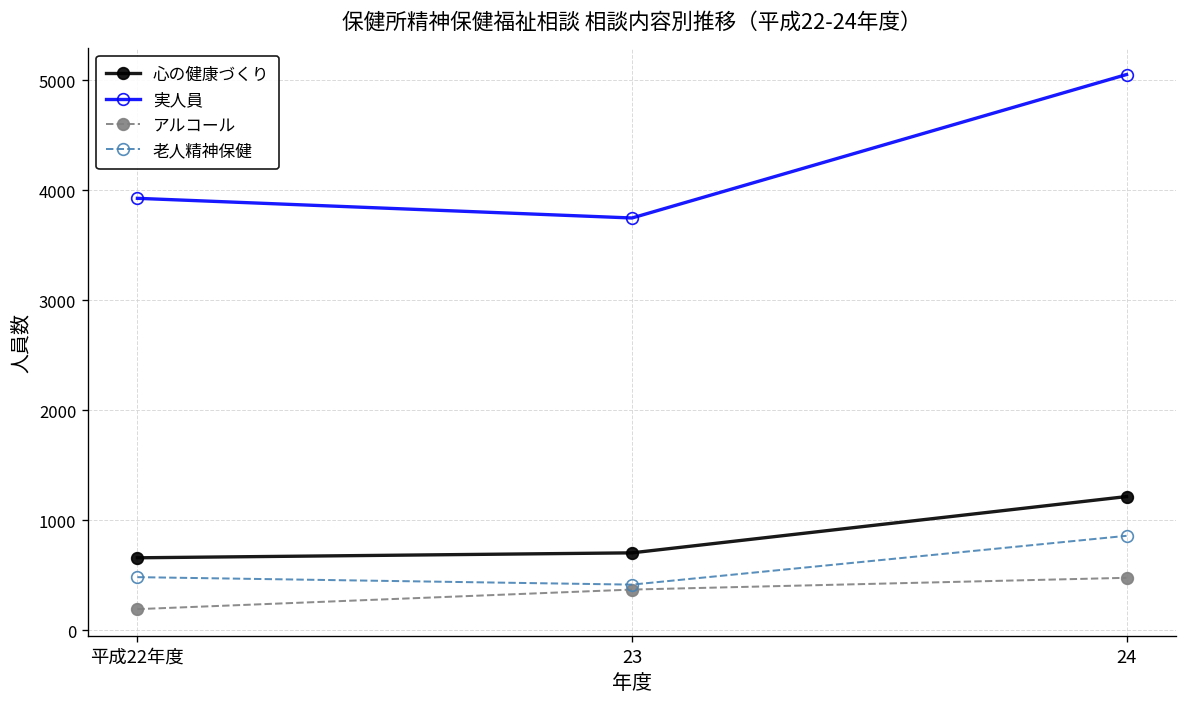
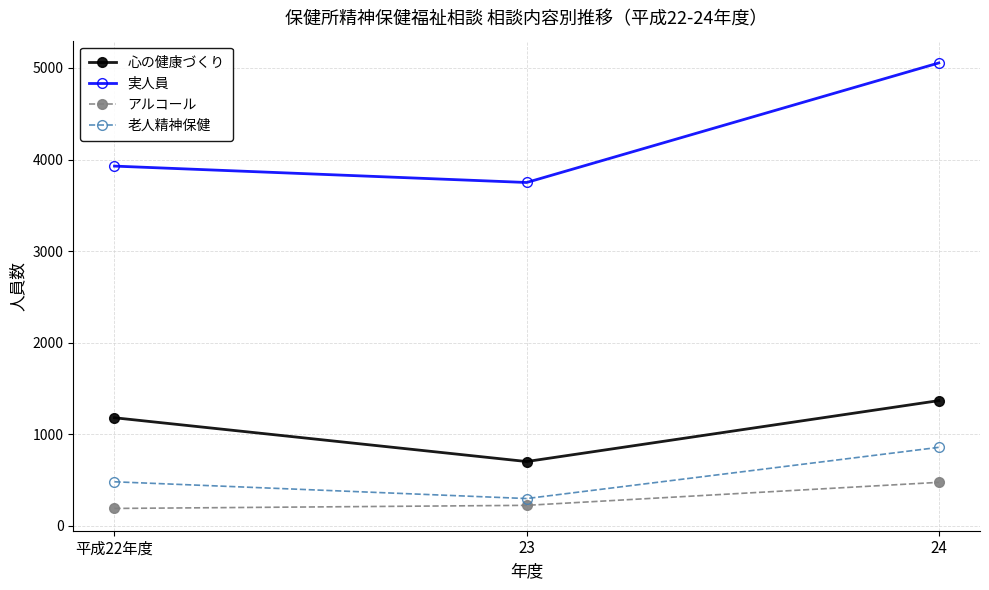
  {
    "心の健康づくり": {
-     "平成22年度": 700,
+     "平成22年度": 1200,
      "23": 700,
-     "24": 1200
+     "24": 1400
    },
    "実人員": {
      "平成22年度": 3900,
      "23": 3700,
      "24": 5100
    },
    "アルコール": {
      "平成22年度": 200,
-     "23": 400,
+     "23": 200,
      "24": 500
    },
    "老人精神保健": {
      "平成22年度": 500,
-     "23": 400,
+     "23": 300,
      "24": 900
    }
  }
